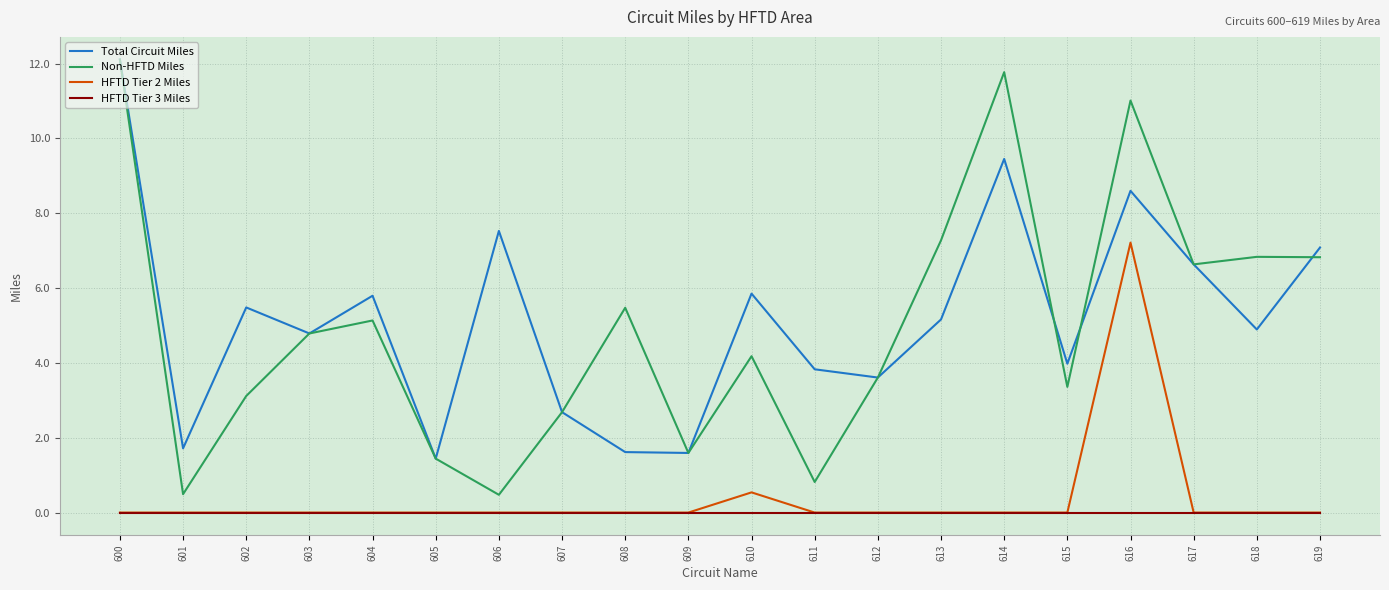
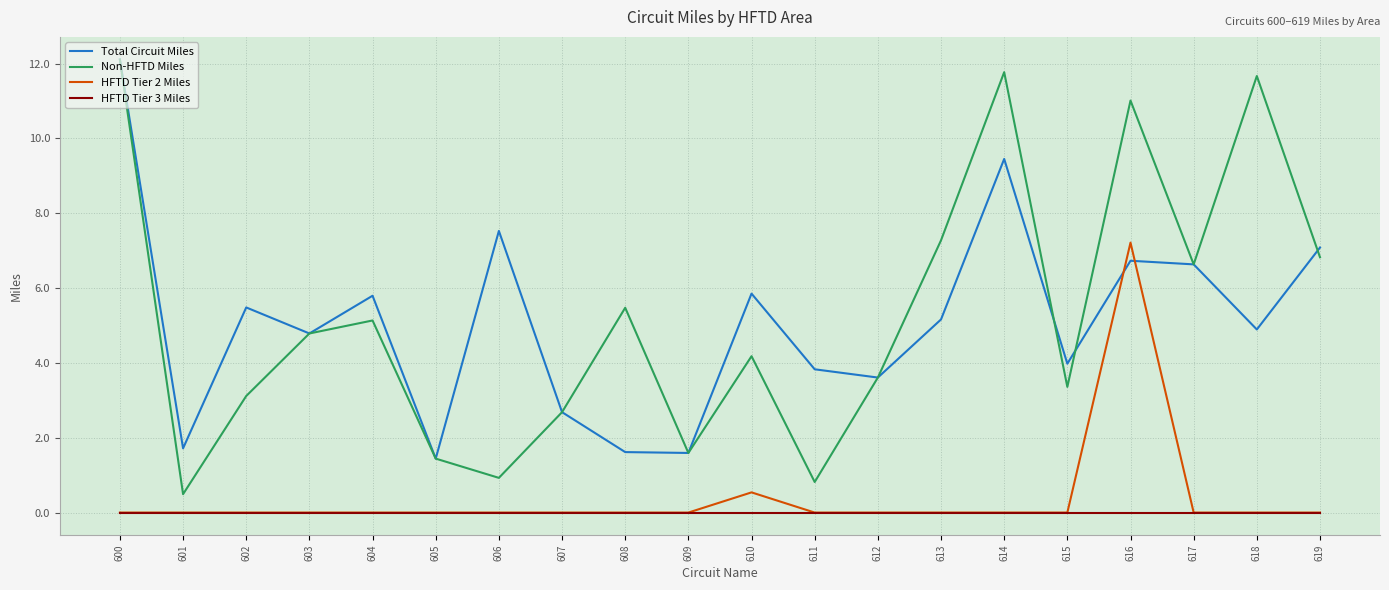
  {
    "Total Circuit Miles": {
      "601": 1.7,
      "602": 5.5,
      "604": 5.8,
      "606": 7.5,
      "608": 1.6,
      "610": 5.9,
      "611": 3.8,
      "613": 5.2,
      "614": 9.5,
      "615": 4.0,
-     "616": 8.6,
+     "616": 6.7,
      "618": 4.9,
      "619": 7.1
    },
    "Non-HFTD Miles": {
      "601": 0.5,
      "602": 3.1,
      "604": 5.1,
-     "606": 0.5,
+     "606": 0.9,
      "608": 5.5,
      "610": 4.2,
      "611": 0.8,
      "613": 7.3,
      "614": 11.8,
      "615": 3.4,
      "616": 11.0,
-     "618": 6.8,
+     "618": 11.7,
      "619": 6.8
    },
    "HFTD Tier 2 Miles": {
      "610": 0.5,
      "616": 7.2
    },
    "HFTD Tier 3 Miles": {
      "610": 0.0,
      "616": 0.0
    }
  }
